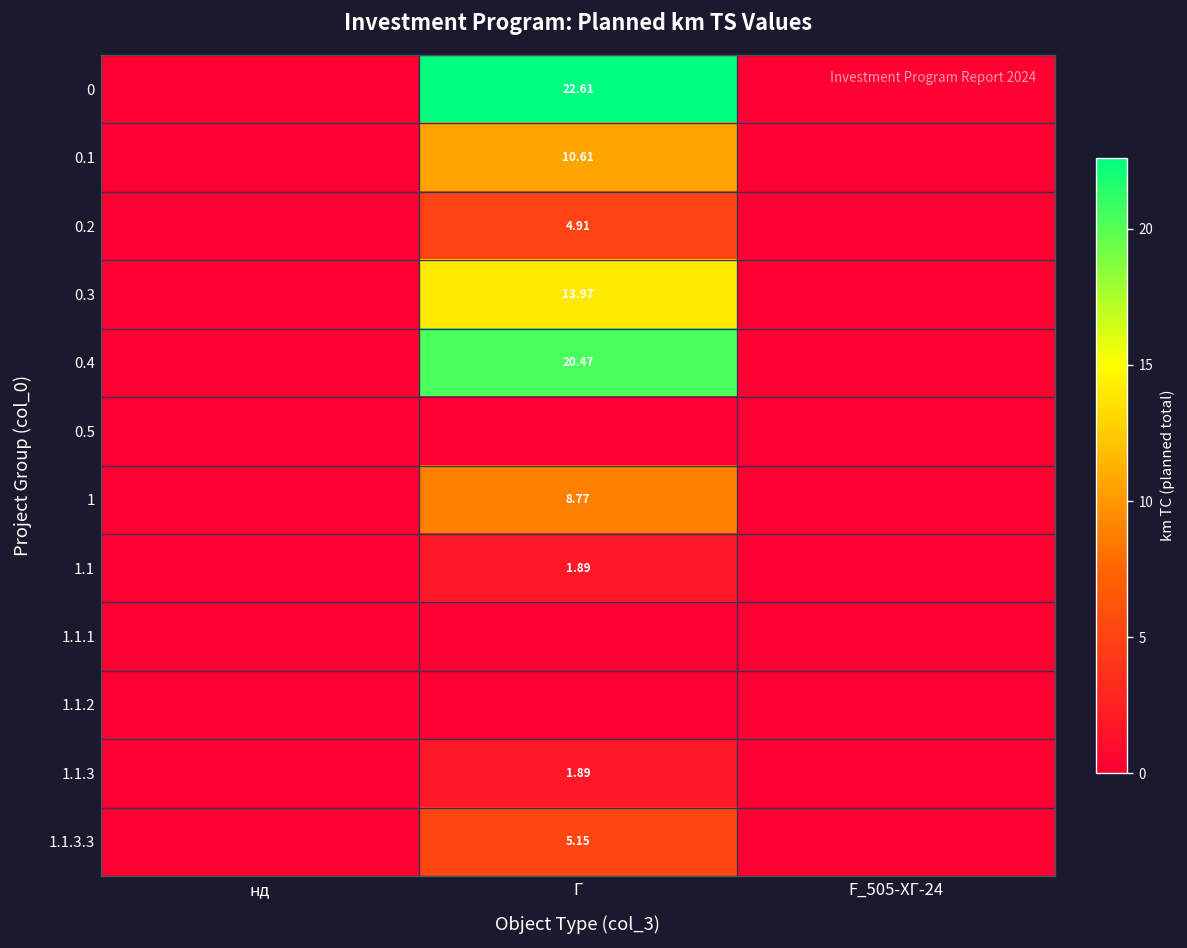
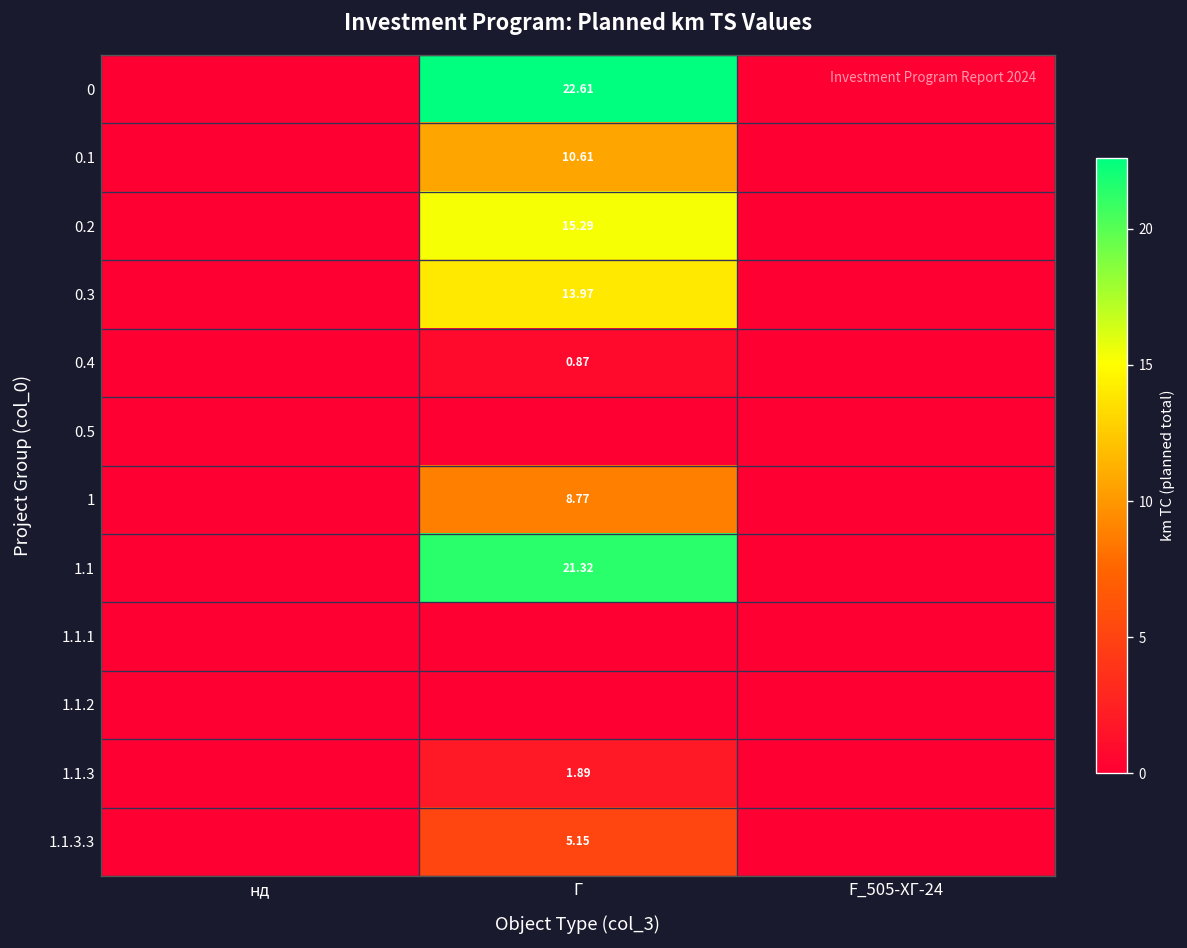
  {
    "0": {
      "Г": 22.61,
      "F_505-ХГ-24": 2024
    },
    "0.1": {
      "Г": 10.61
    },
    "0.2": {
-     "Г": 4.91
+     "Г": 15.29
    },
    "0.3": {
      "Г": 13.97
    },
    "0.4": {
-     "Г": 20.47
+     "Г": 0.87
    },
    "1": {
      "Г": 8.77
    },
    "1.1": {
-     "Г": 1.89
+     "Г": 21.32
    },
    "1.1.3": {
      "Г": 1.89
    },
    "1.1.3.3": {
      "Г": 5.15
    }
  }
